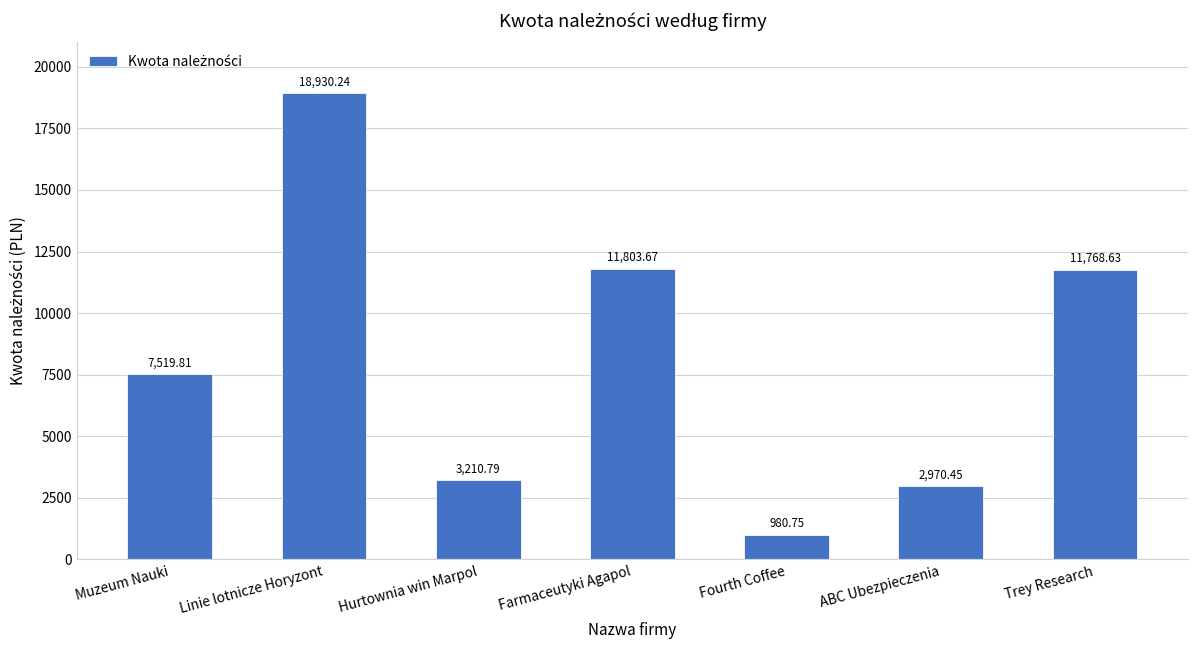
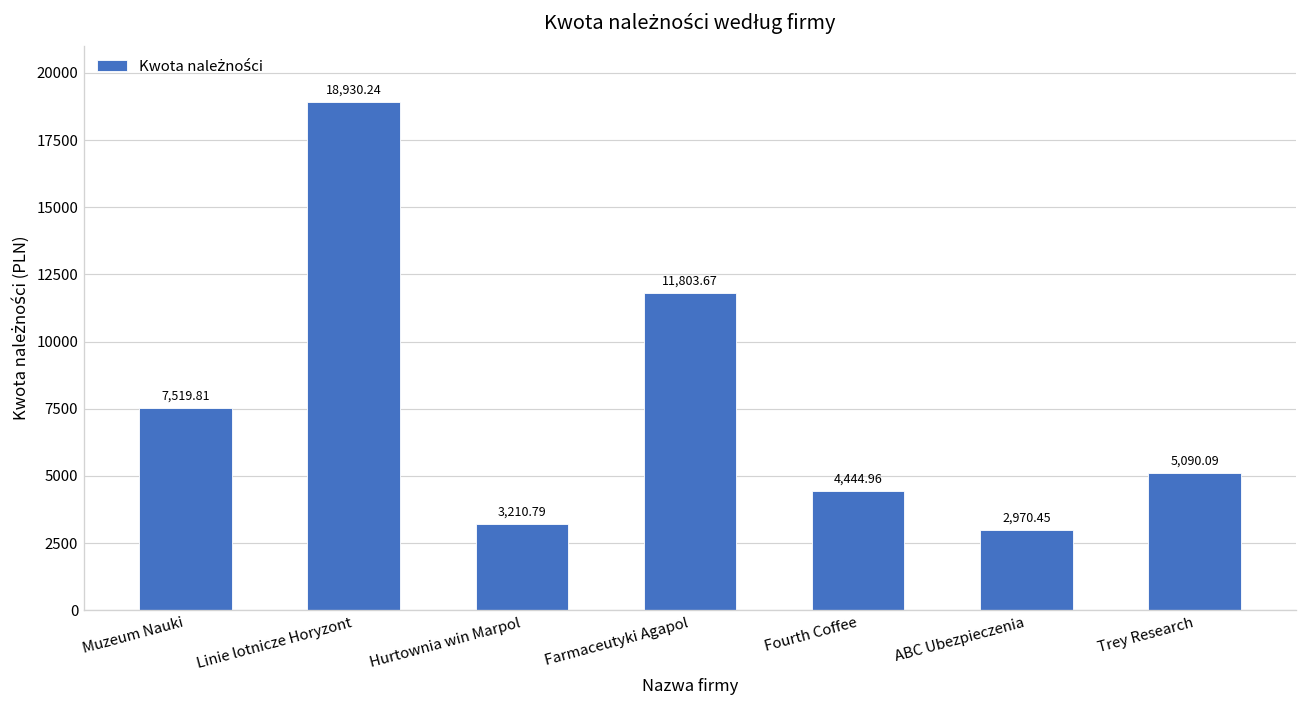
  {
    "Muzeum Nauki": "7,519.81",
    "Linie lotnicze Horyzont": "18,930.24",
    "Hurtownia win Marpol": "3,210.79",
    "Farmaceutyki Agapol": "11,803.67",
-   "Fourth Coffee": "980.75",
+   "Fourth Coffee": "4,444.96",
    "ABC Ubezpieczenia": "2,970.45",
-   "Trey Research": "11,768.63"
+   "Trey Research": "5,090.09"
  }
